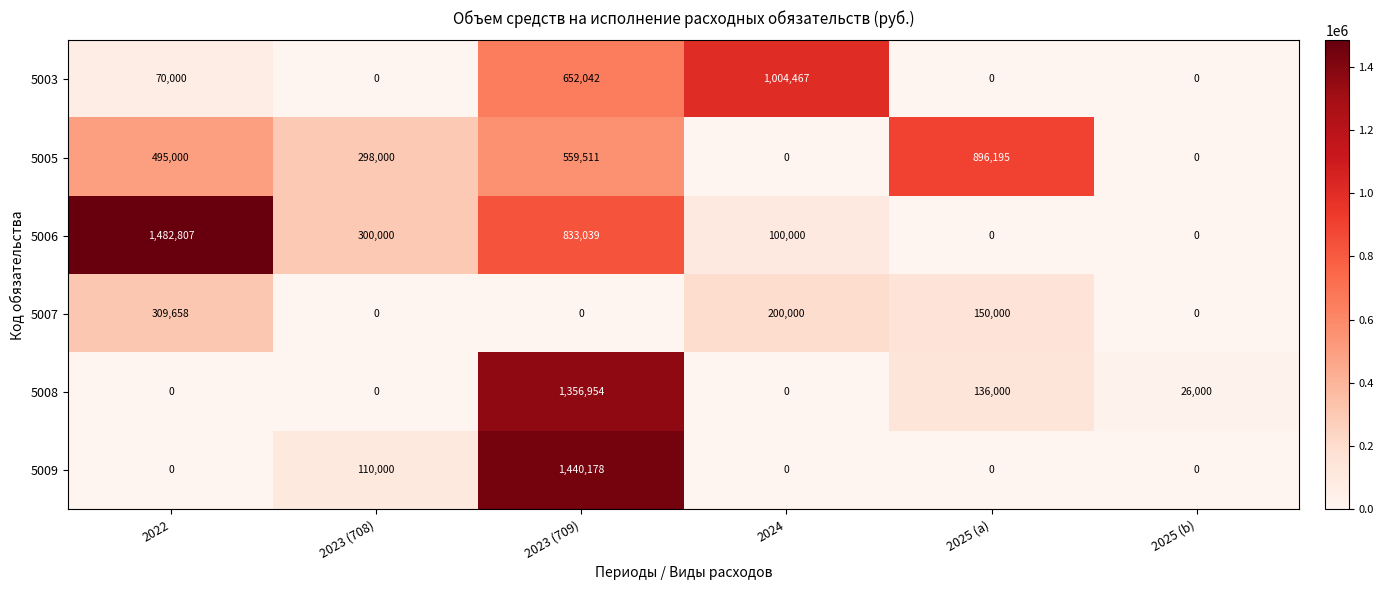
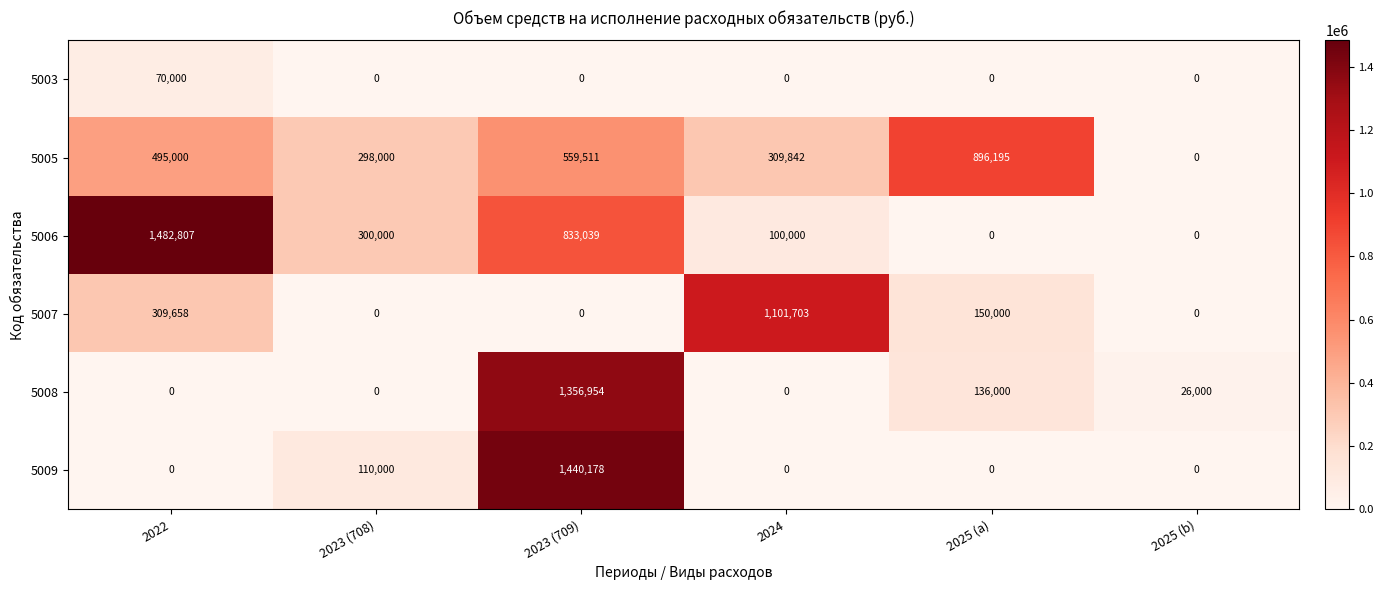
  {
    "5003": {
      "2022": "70,000",
      "2023 (708)": "0",
-     "2023 (709)": "652,042",
-     "2024": "1,004,467",
+     "2023 (709)": "0",
+     "2024": "0",
      "2025 (a)": "0",
      "2025 (b)": "0"
    },
    "5005": {
      "2022": "495,000",
      "2023 (708)": "298,000",
      "2023 (709)": "559,511",
-     "2024": "0",
+     "2024": "309,842",
      "2025 (a)": "896,195",
      "2025 (b)": "0"
    },
    "5006": {
      "2022": "1,482,807",
      "2023 (708)": "300,000",
      "2023 (709)": "833,039",
      "2024": "100,000",
      "2025 (a)": "0",
      "2025 (b)": "0"
    },
    "5007": {
      "2022": "309,658",
      "2023 (708)": "0",
      "2023 (709)": "0",
-     "2024": "200,000",
+     "2024": "1,101,703",
      "2025 (a)": "150,000",
      "2025 (b)": "0"
    },
    "5008": {
      "2022": "0",
      "2023 (708)": "0",
      "2023 (709)": "1,356,954",
      "2024": "0",
      "2025 (a)": "136,000",
      "2025 (b)": "26,000"
    },
    "5009": {
      "2022": "0",
      "2023 (708)": "110,000",
      "2023 (709)": "1,440,178",
      "2024": "0",
      "2025 (a)": "0",
      "2025 (b)": "0"
    }
  }
